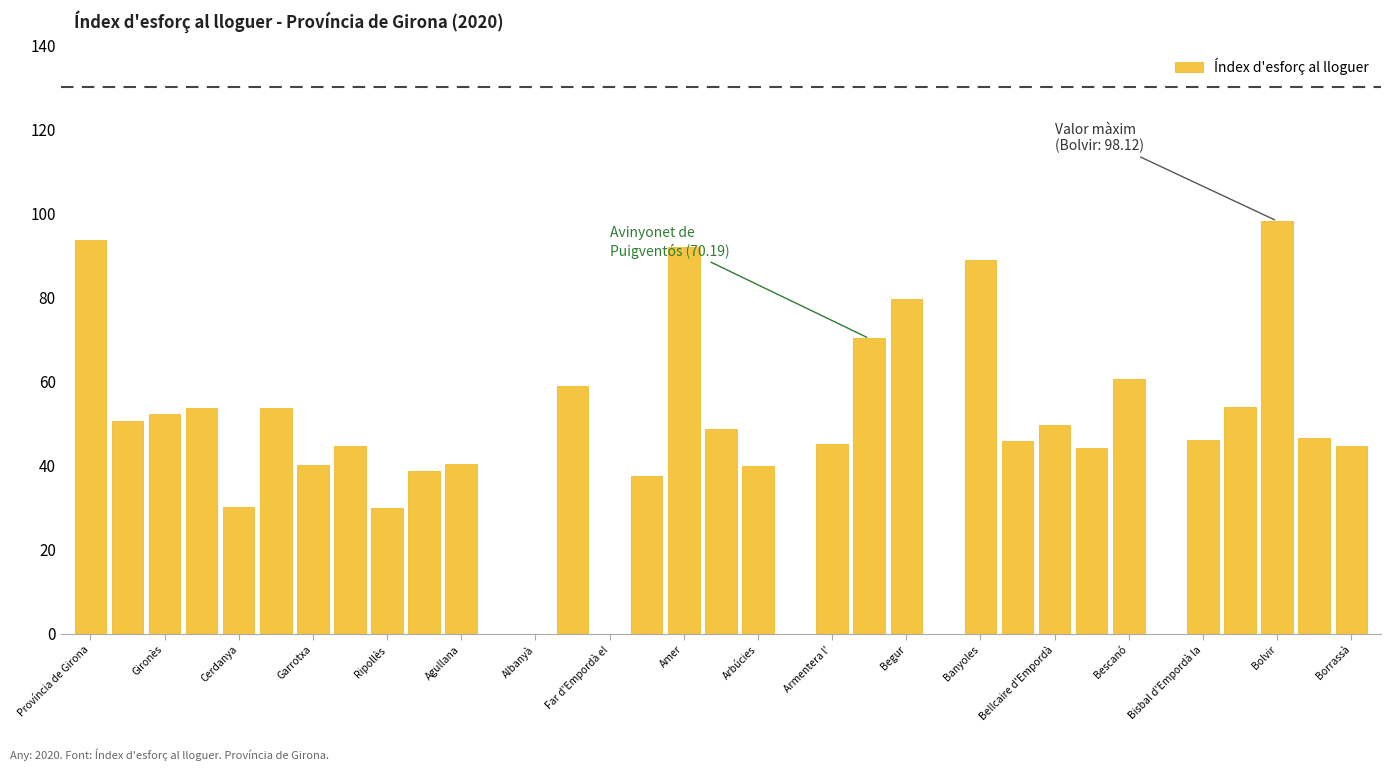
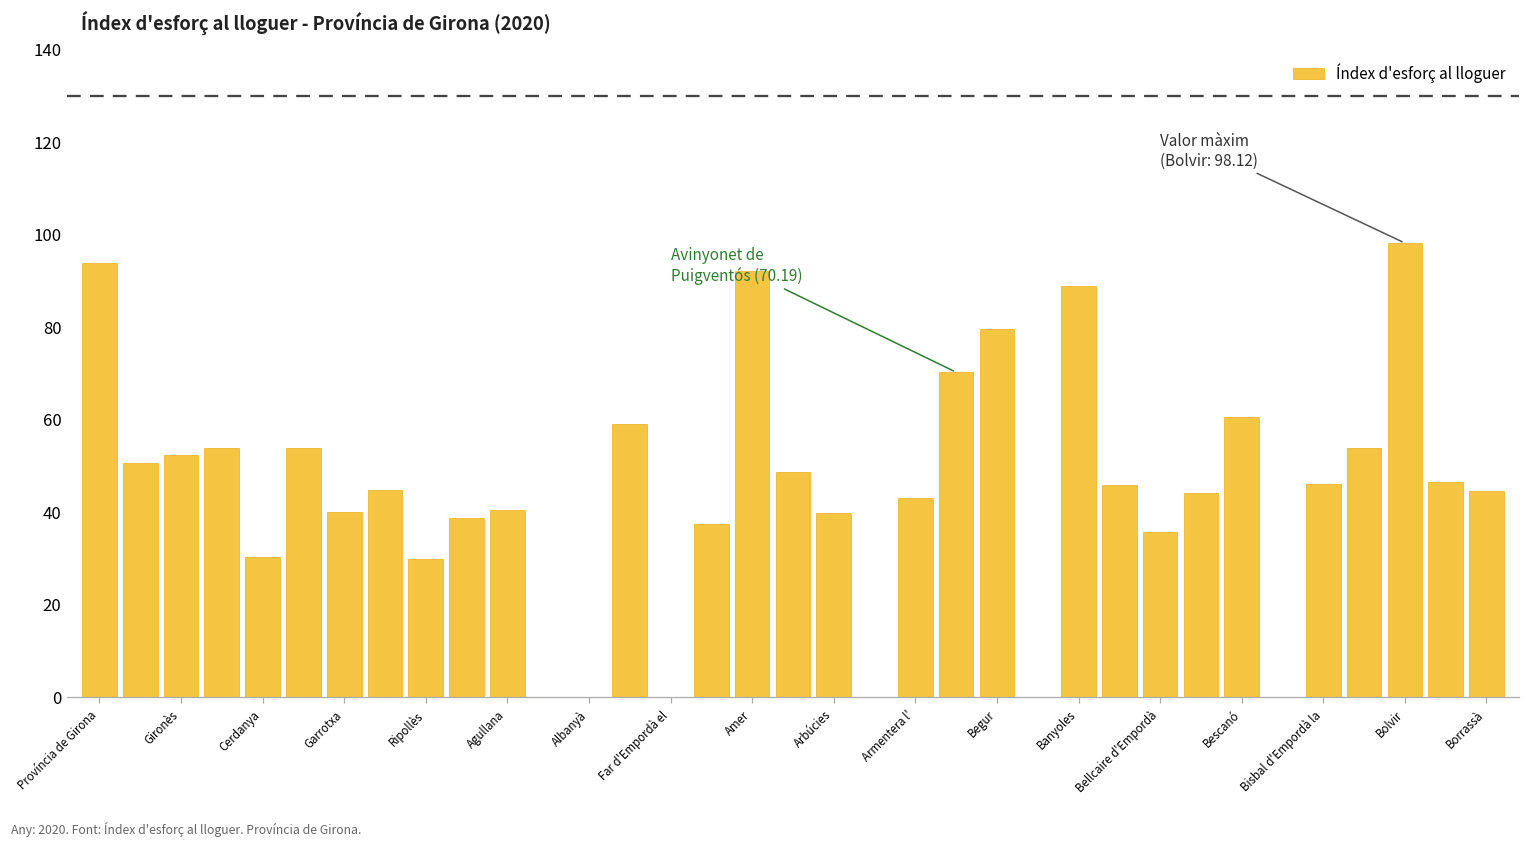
  {
    "Província de Girona": 94,
    "Gironès": 52,
    "Cerdanya": 30,
    "Garrotxa": 40,
    "Ripollès": 30,
    "Agullana": 40,
    "Albanyà": 0,
    "Far d'Empordà el": 0,
    "Arbúcies": 40,
-   "Armentera l'": 45,
+   "Armentera l'": 43,
    "Begur": 79,
    "Banyoles": 89,
-   "Bellcaire d'Empordà": 50,
+   "Bellcaire d'Empordà": 36,
    "Bescanó": 61,
    "Bisbal d'Empordà la": 46,
    "Borrassà": 45
  }
